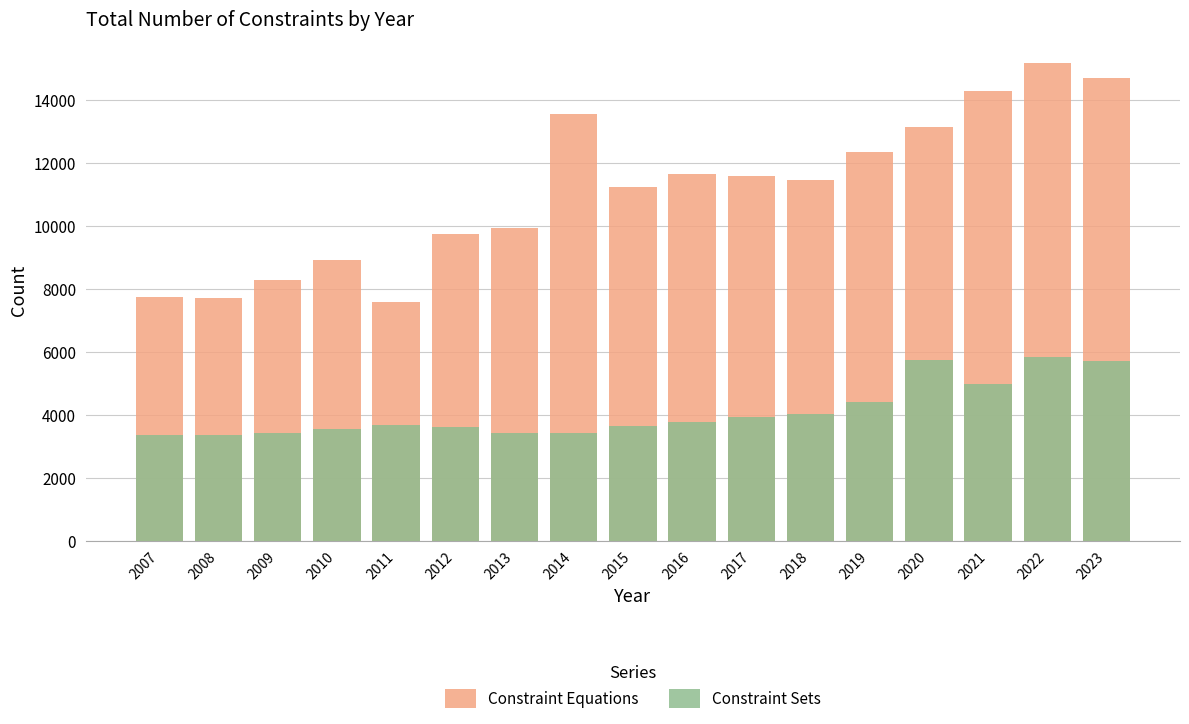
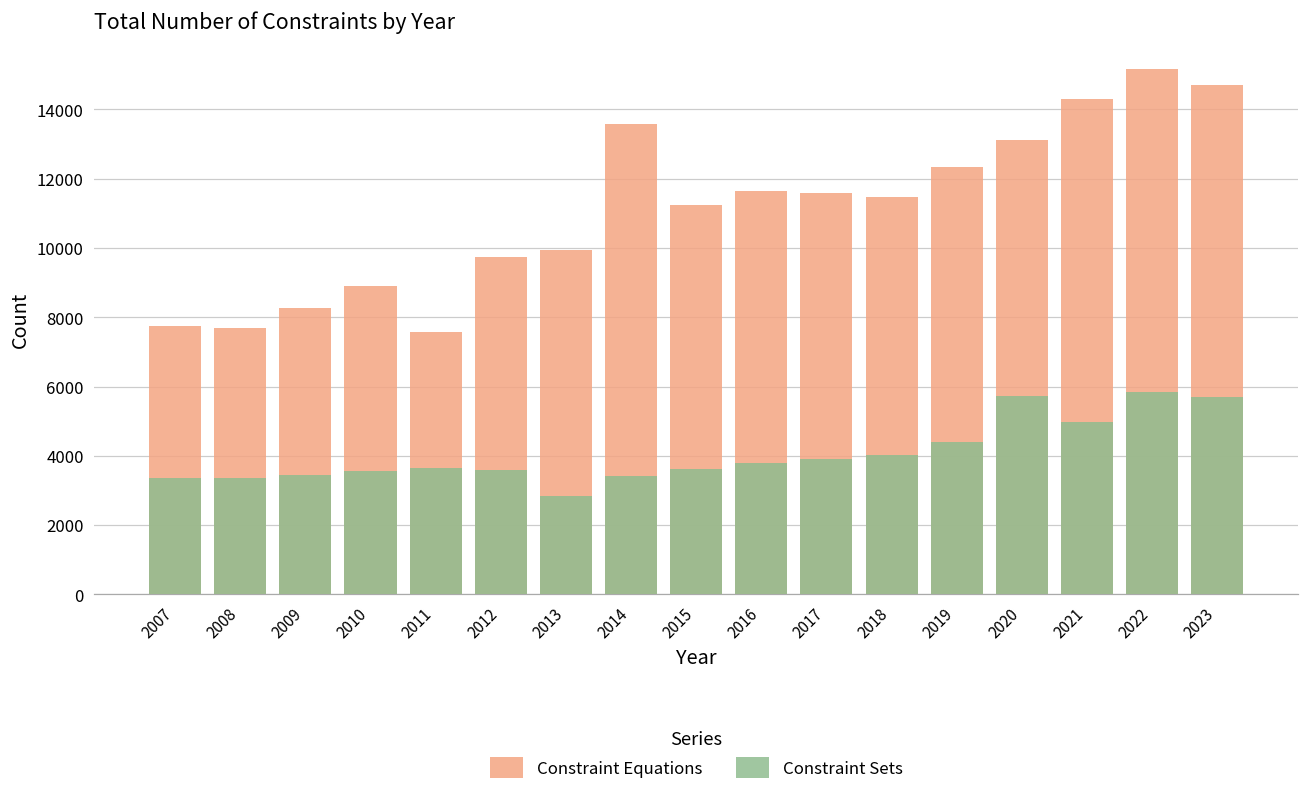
  {
    "Constraint Equations": {
      "2007": 7700,
      "2008": 7700,
      "2009": 8300,
      "2010": 8900,
      "2011": 7600,
      "2012": 9700,
      "2013": 9900,
      "2014": 13600,
      "2015": 11200,
      "2016": 11700,
      "2017": 11600,
      "2018": 11500,
      "2019": 12300,
      "2020": 13100,
      "2021": 14300,
      "2022": 15200,
      "2023": 14700
    },
    "Constraint Sets": {
-     "2013": 3400
+     "2013": 2800
    }
  }
